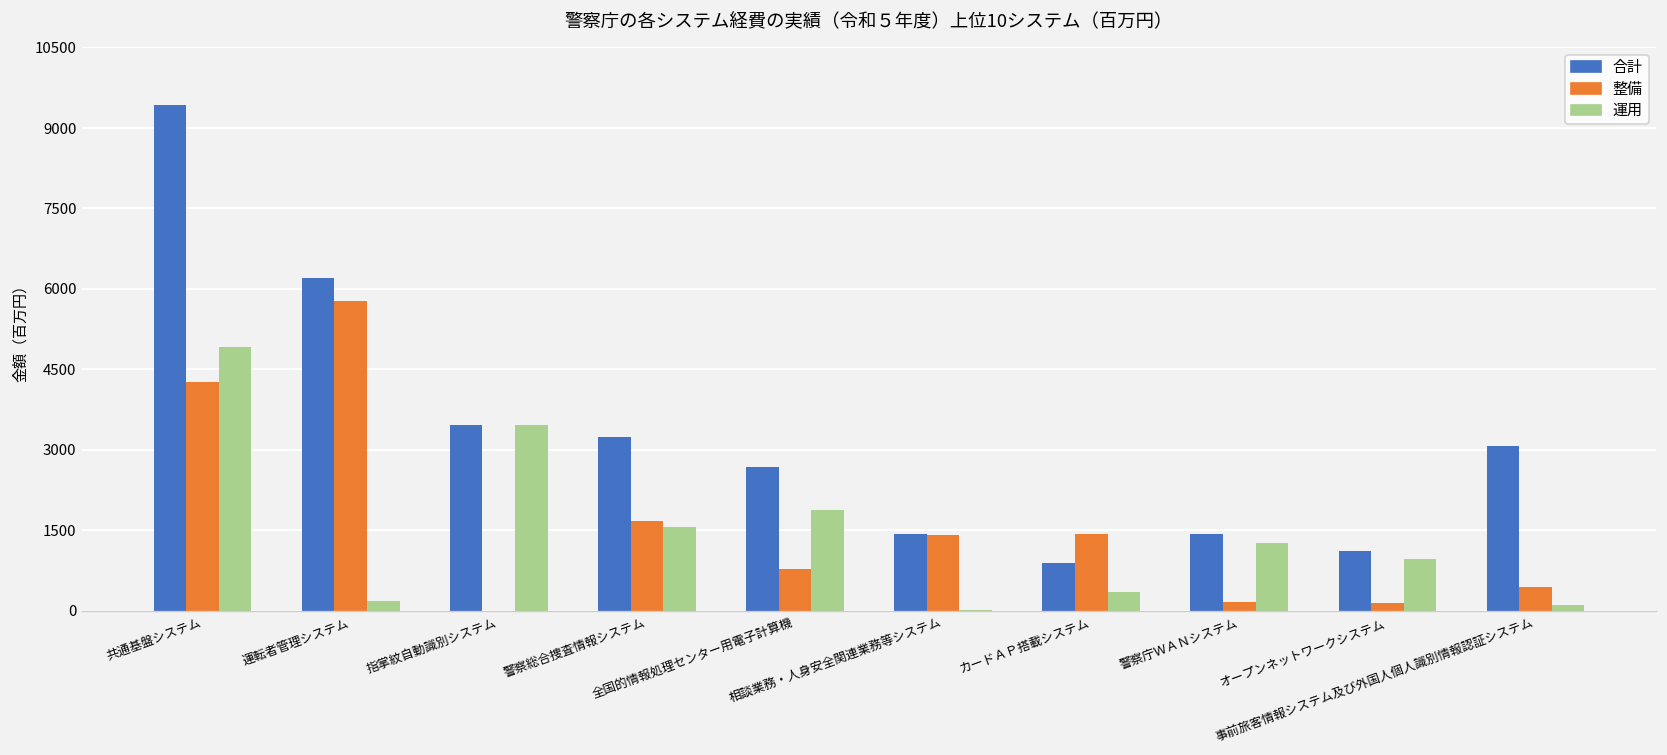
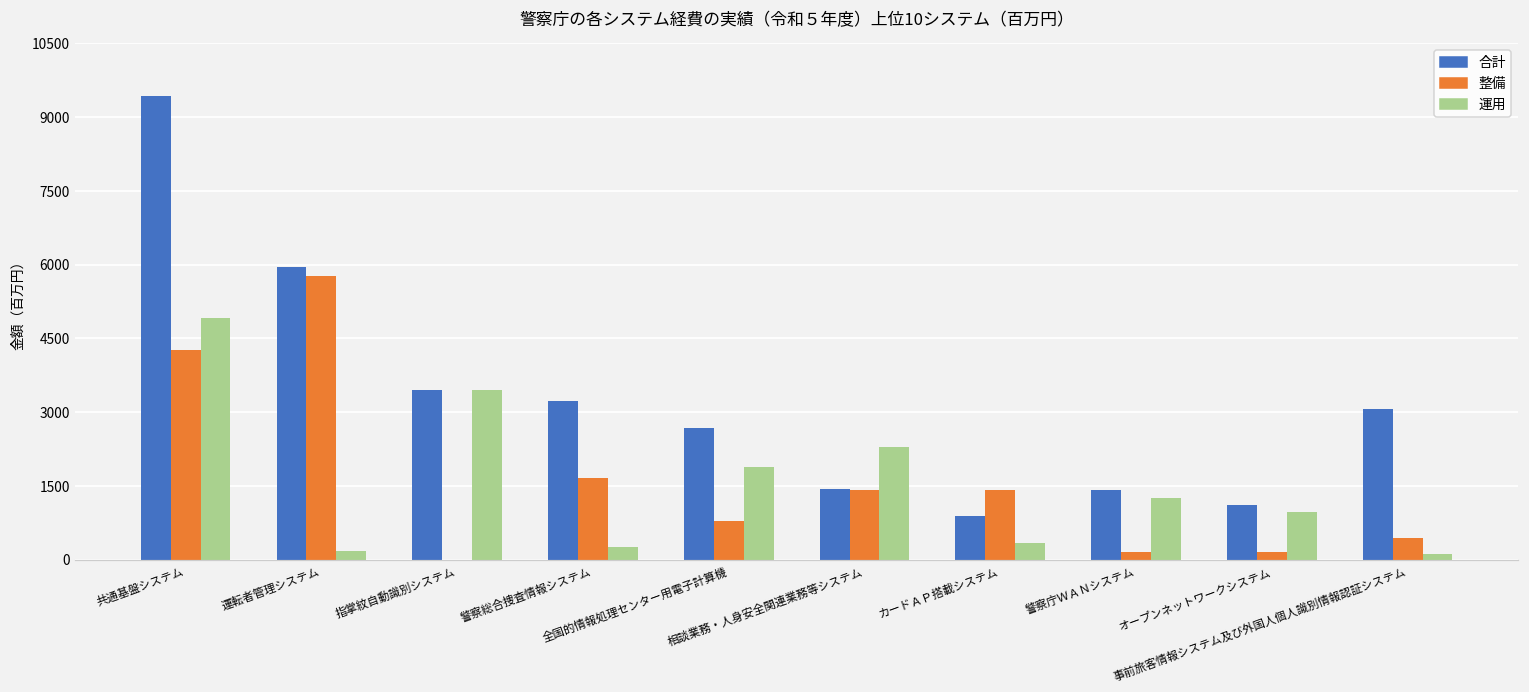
  {
    "合計": {
      "共通基盤システム": 9400,
-     "運転者管理システム": 6200,
+     "運転者管理システム": 6000,
      "指掌紋自動識別システム": 3500,
      "警察総合捜査情報システム": 3200,
      "全国的情報処理センター用電子計算機": 2700,
      "相談業務・人身安全関連業務等システム": 1400,
      "カードＡＰ搭載システム": 900,
      "警察庁ＷＡＮシステム": 1400,
      "オープンネットワークシステム": 1100,
      "事前旅客情報システム及び外国人個人識別情報認証システム": 3100
    },
    "整備": {
      "共通基盤システム": 4300,
      "運転者管理システム": 5800,
      "指掌紋自動識別システム": 0,
      "警察総合捜査情報システム": 1700,
      "全国的情報処理センター用電子計算機": 800,
      "相談業務・人身安全関連業務等システム": 1400,
      "カードＡＰ搭載システム": 1400,
      "警察庁ＷＡＮシステム": 200,
      "オープンネットワークシステム": 100,
      "事前旅客情報システム及び外国人個人識別情報認証システム": 500
    },
    "運用": {
      "共通基盤システム": 4900,
      "運転者管理システム": 200,
      "指掌紋自動識別システム": 3500,
-     "警察総合捜査情報システム": 1600,
+     "警察総合捜査情報システム": 300,
      "全国的情報処理センター用電子計算機": 1900,
-     "相談業務・人身安全関連業務等システム": 0,
+     "相談業務・人身安全関連業務等システム": 2300,
      "カードＡＰ搭載システム": 300,
      "警察庁ＷＡＮシステム": 1300,
      "オープンネットワークシステム": 1000,
      "事前旅客情報システム及び外国人個人識別情報認証システム": 100
    }
  }
